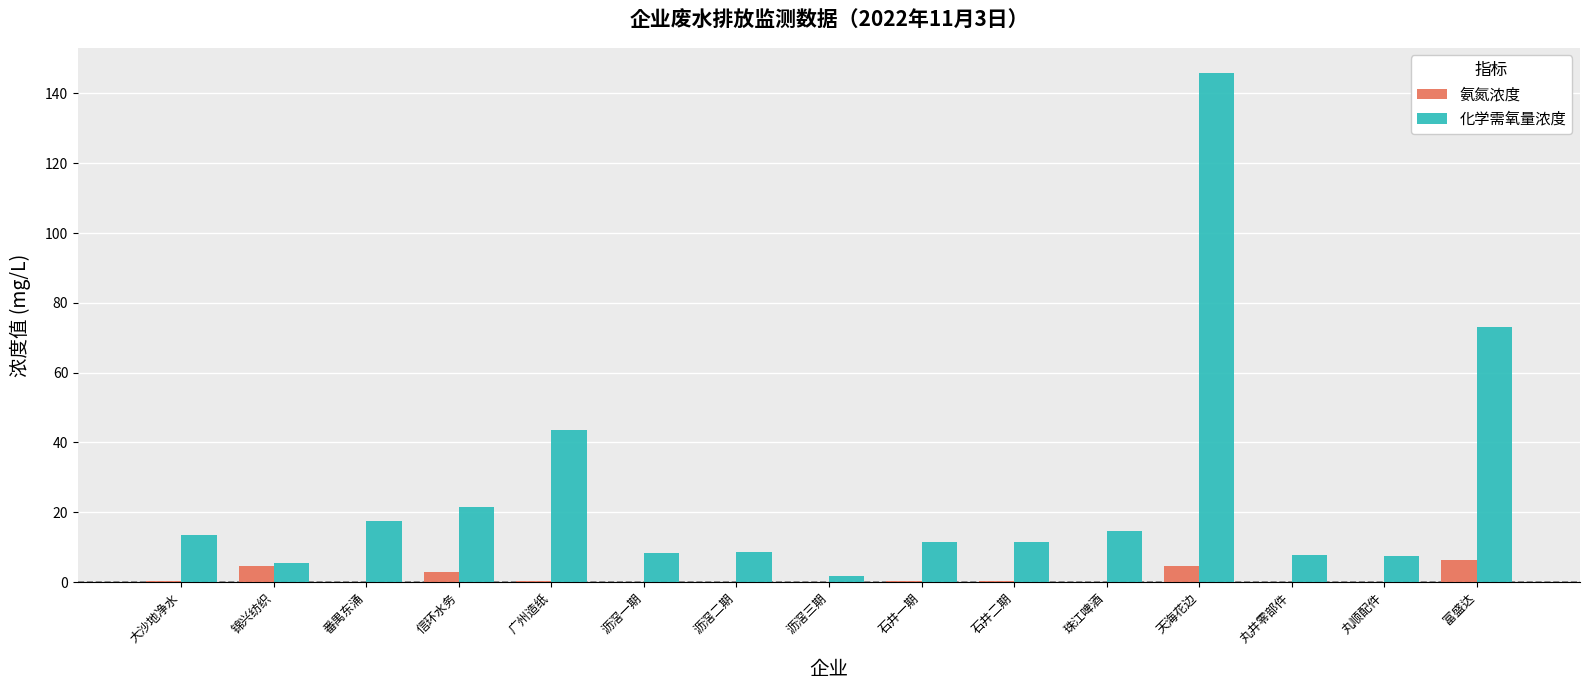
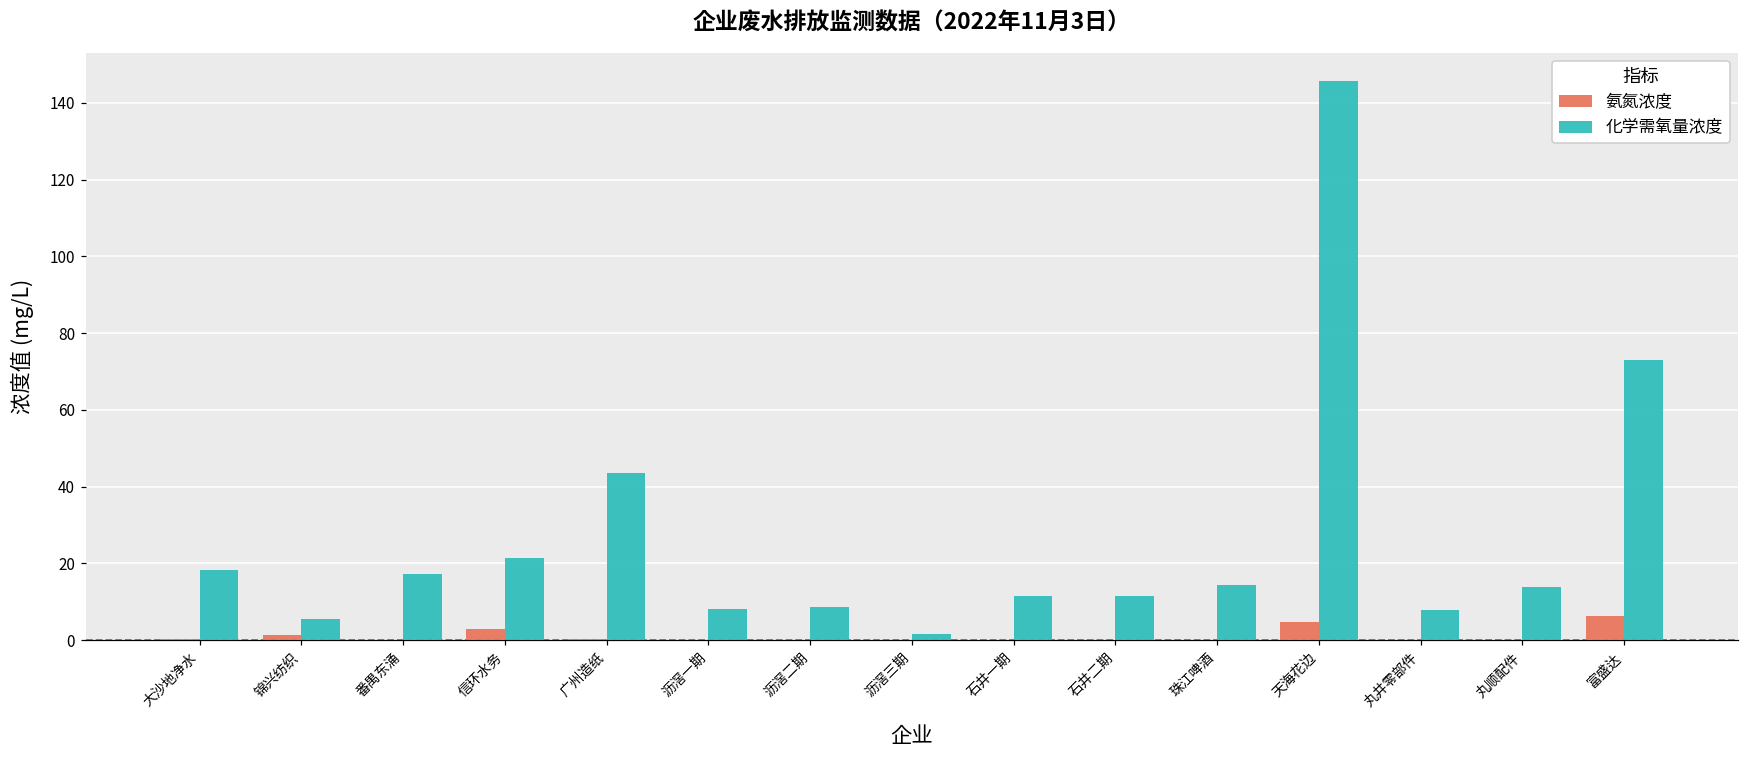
  {
    "氨氮浓度": {
-     "锦兴纺织": 5,
+     "锦兴纺织": 1,
      "信环水务": 3,
      "天海花边": 5,
      "富盛达": 6
    },
    "化学需氧量浓度": {
-     "大沙地净水": 14,
+     "大沙地净水": 18,
      "锦兴纺织": 6,
      "番禺东涌": 17,
      "信环水务": 21,
      "广州造纸": 43,
      "沥滘一期": 8,
      "沥滘二期": 9,
      "沥滘三期": 2,
      "石井一期": 11,
      "石井二期": 12,
      "珠江啤酒": 14,
      "天海花边": 146,
      "丸井零部件": 8,
-     "丸顺配件": 7,
+     "丸顺配件": 14,
      "富盛达": 73
    }
  }
